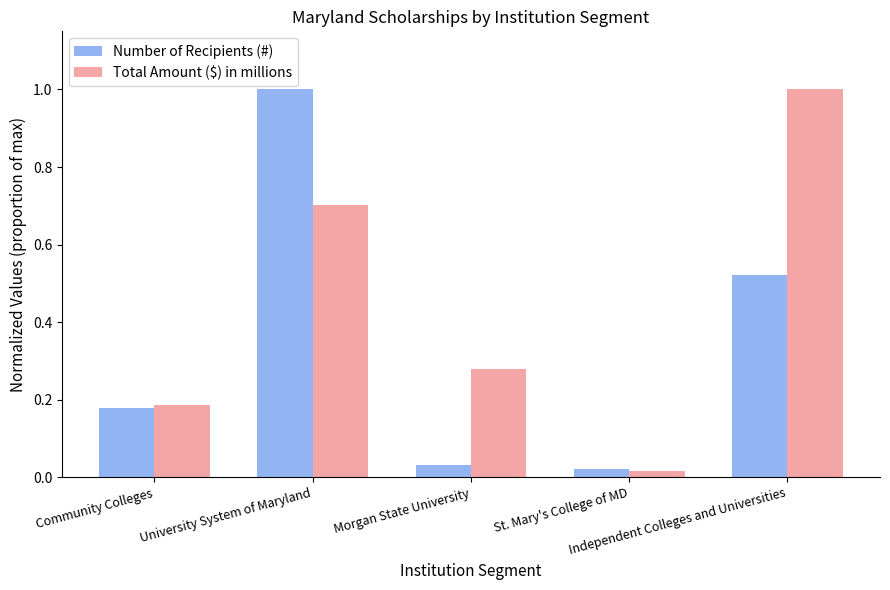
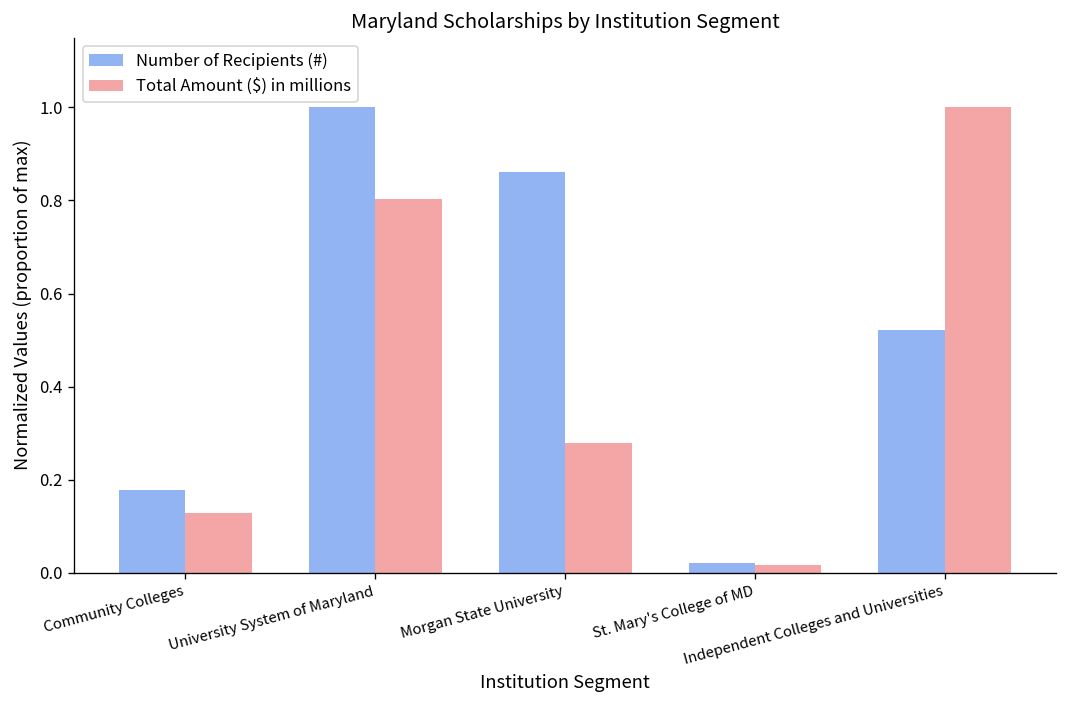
  {
    "Number of Recipients (#)": {
      "Community Colleges": 0.18,
      "University System of Maryland": 1.00,
-     "Morgan State University": 0.03,
+     "Morgan State University": 0.86,
      "St. Mary's College of MD": 0.02,
      "Independent Colleges and Universities": 0.52
    },
    "Total Amount ($) in millions": {
-     "Community Colleges": 0.19,
-     "University System of Maryland": 0.70,
+     "Community Colleges": 0.13,
+     "University System of Maryland": 0.80,
      "Morgan State University": 0.28,
      "St. Mary's College of MD": 0.02,
      "Independent Colleges and Universities": 1.00
    }
  }
